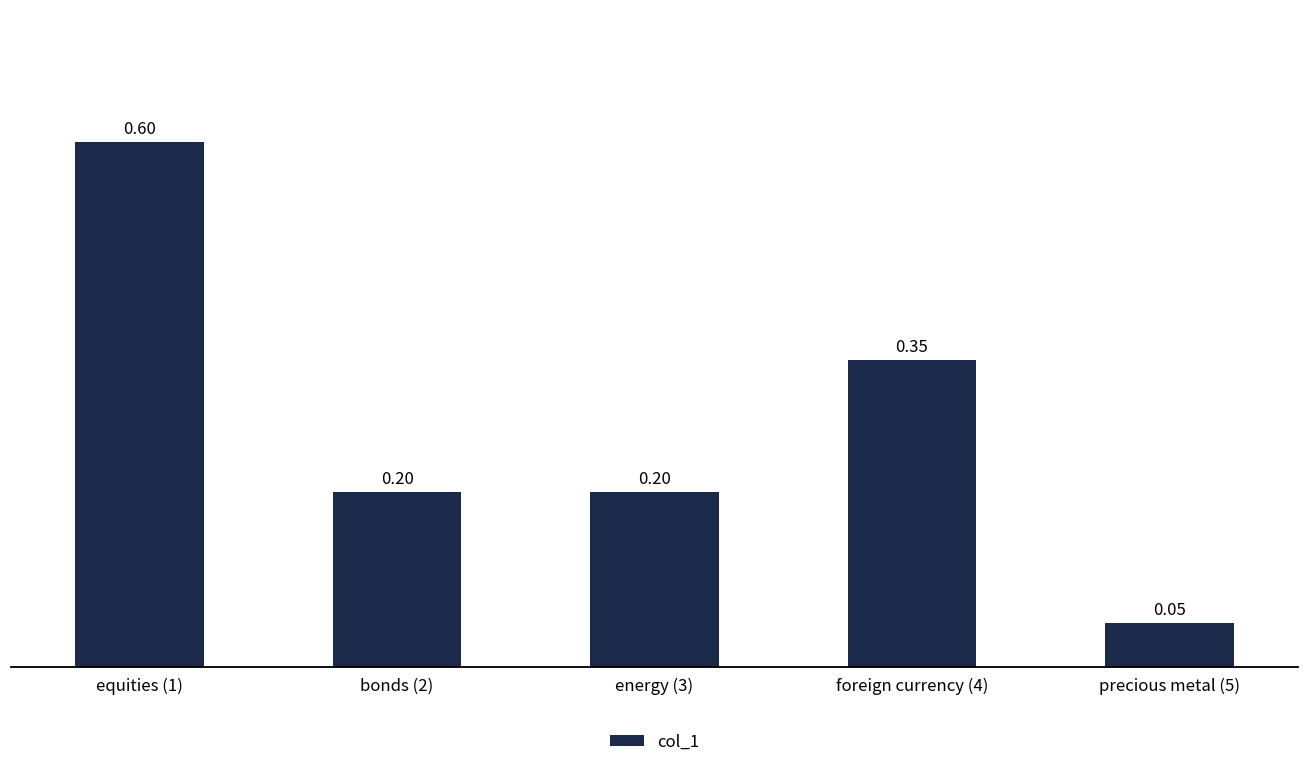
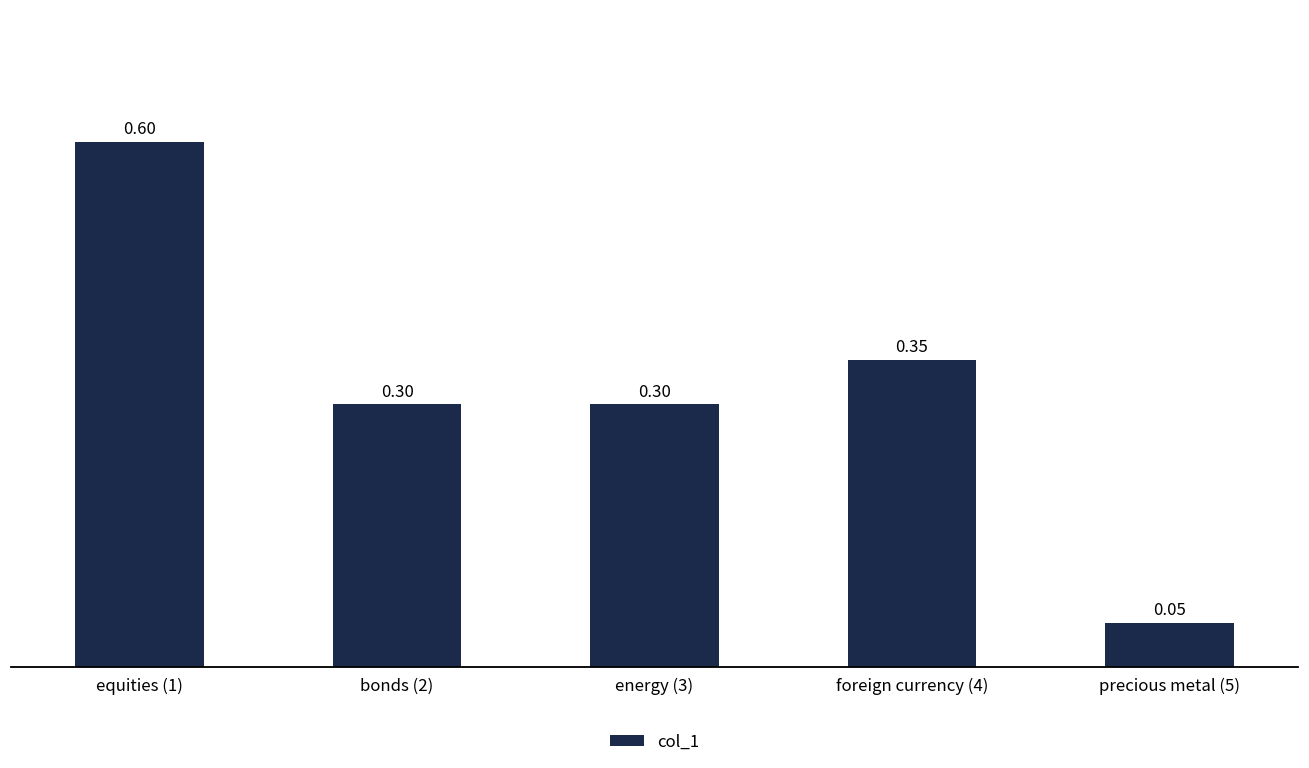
  {
    "equities (1)": 0.60,
-   "bonds (2)": 0.20,
-   "energy (3)": 0.20,
+   "bonds (2)": 0.30,
+   "energy (3)": 0.30,
    "foreign currency (4)": 0.35,
    "precious metal (5)": 0.05
  }
